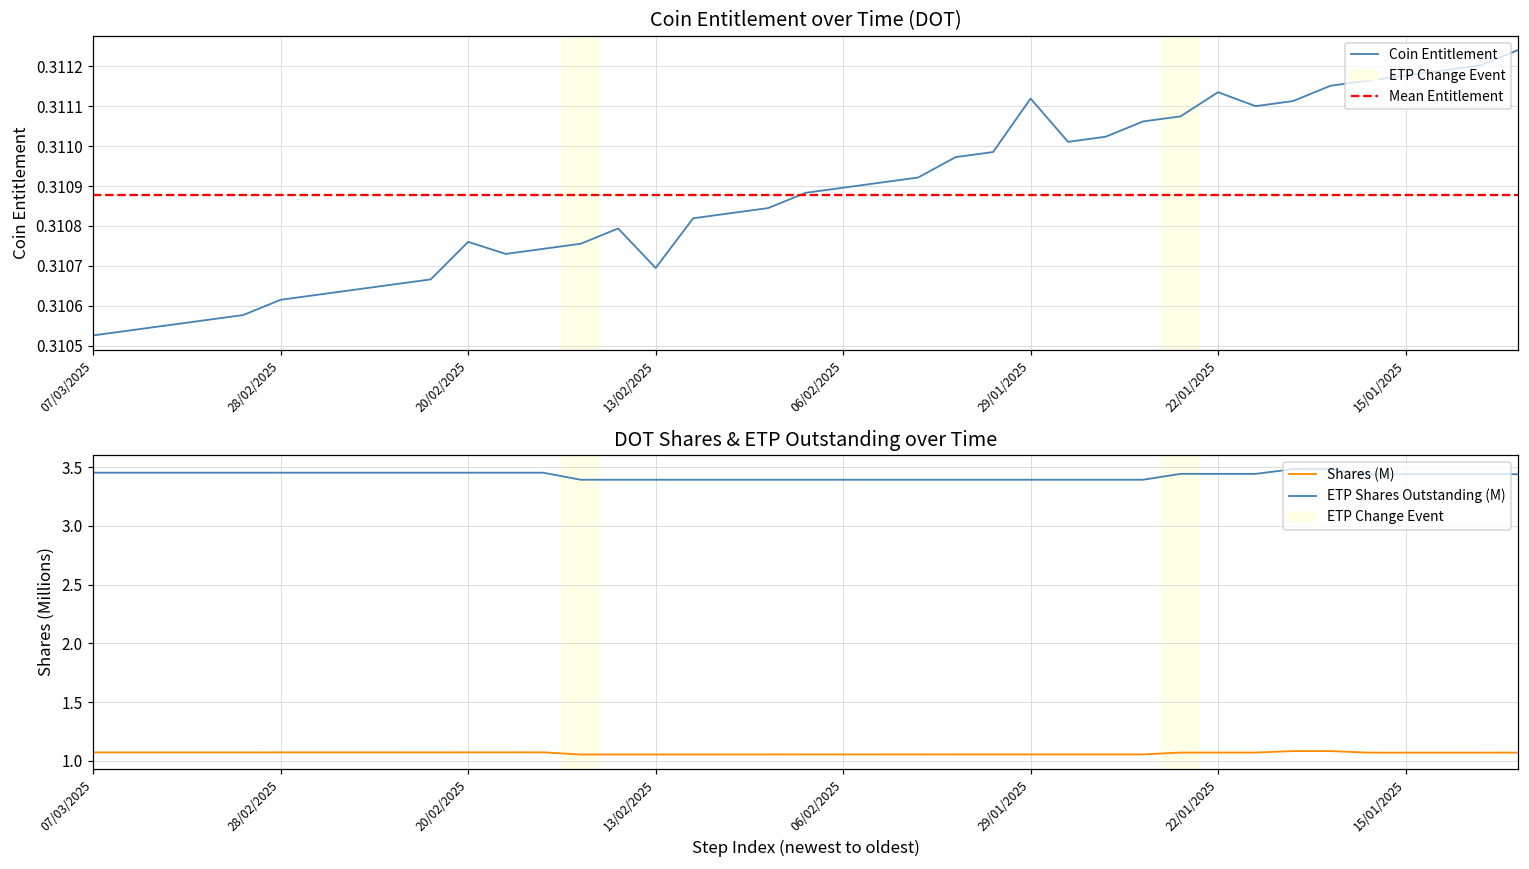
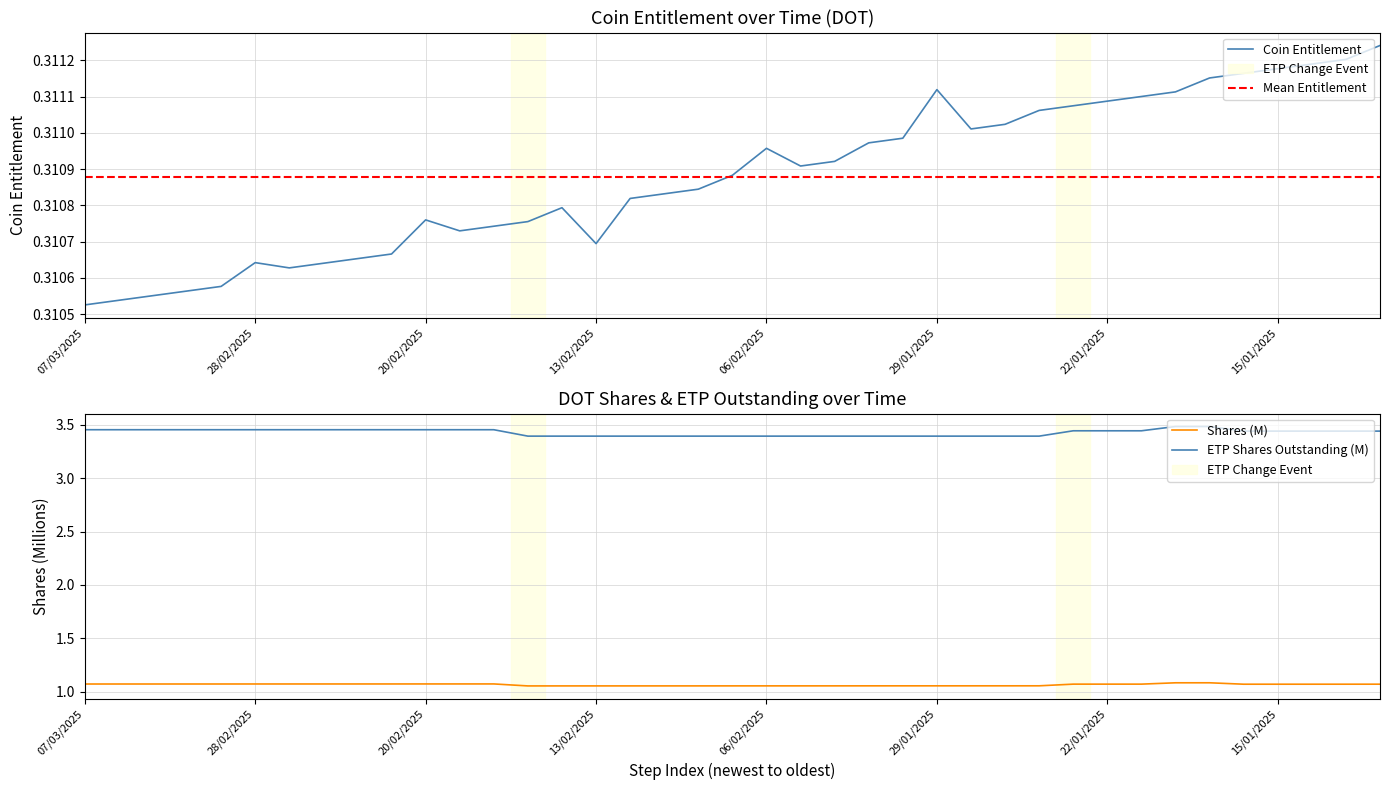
  {
    "Coin Entitlement over Time (DOT)": {
      "07/03/2025": 0.31053,
-     "28/02/2025": 0.31061,
+     "28/02/2025": 0.31064,
      "20/02/2025": 0.31076,
      "13/02/2025": 0.31069,
-     "06/02/2025": 0.31090,
+     "06/02/2025": 0.31096,
      "29/01/2025": 0.31112,
-     "22/01/2025": 0.31114
+     "22/01/2025": 0.31109
    },
    "DOT Shares & ETP Outstanding over Time": {
      "Shares (M)": {
        "07/03/2025": 1.07,
        "28/02/2025": 1.07,
        "20/02/2025": 1.07,
        "13/02/2025": 1.05,
        "06/02/2025": 1.05,
        "29/01/2025": 1.06,
        "22/01/2025": 1.07,
        "15/01/2025": 1.07
      },
      "ETP Shares Outstanding (M)": {
        "07/03/2025": 3.45,
        "28/02/2025": 3.45,
        "20/02/2025": 3.45,
        "13/02/2025": 3.39,
        "06/02/2025": 3.39,
        "29/01/2025": 3.39,
        "22/01/2025": 3.44
      }
    }
  }
